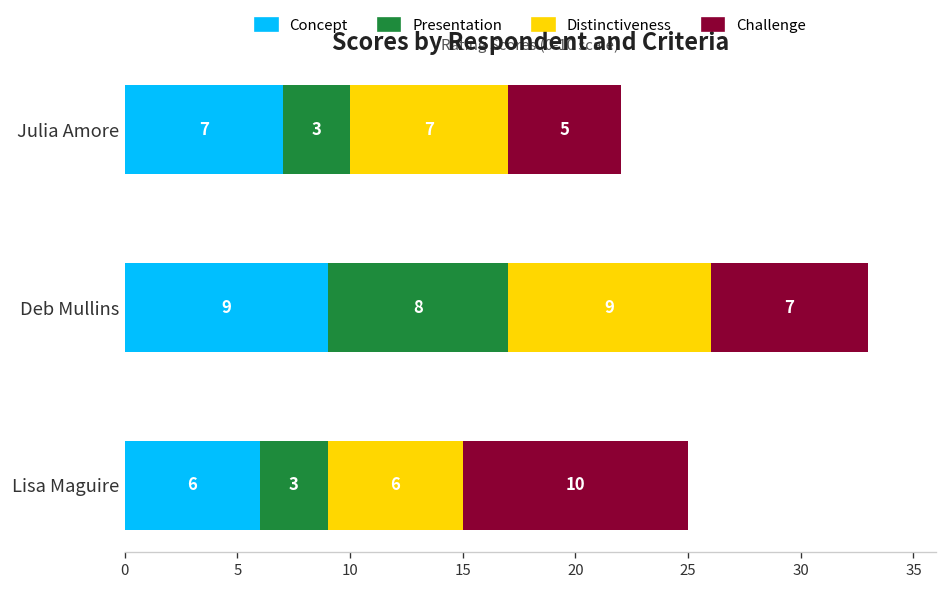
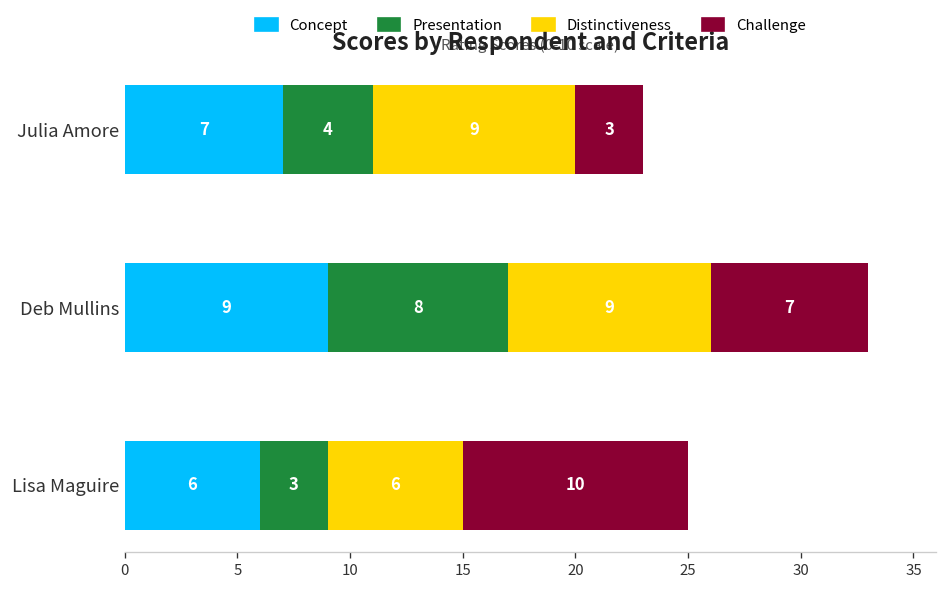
  {
    "Concept": {
      "Julia Amore": 7,
      "Deb Mullins": 9,
      "Lisa Maguire": 6
    },
    "Presentation": {
-     "Julia Amore": 3,
+     "Julia Amore": 4,
      "Deb Mullins": 8,
      "Lisa Maguire": 3
    },
    "Distinctiveness": {
-     "Julia Amore": 7,
+     "Julia Amore": 9,
      "Deb Mullins": 9,
      "Lisa Maguire": 6
    },
    "Challenge": {
-     "Julia Amore": 5,
+     "Julia Amore": 3,
      "Deb Mullins": 7,
      "Lisa Maguire": 10
    }
  }
